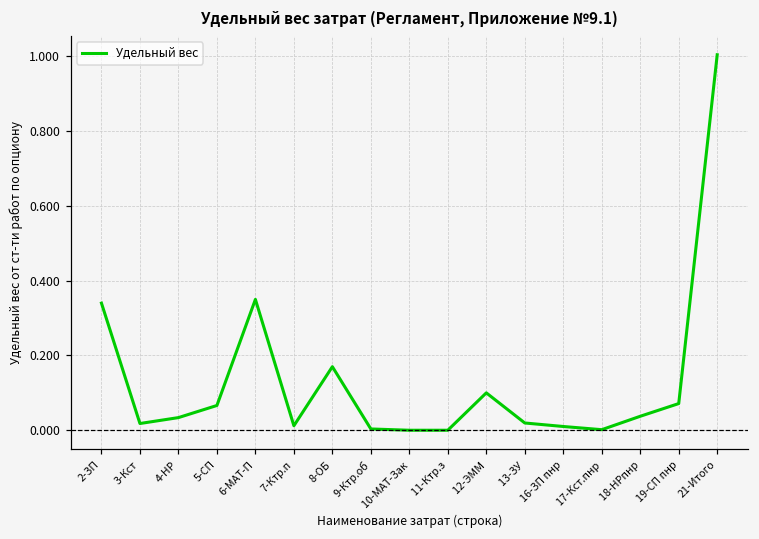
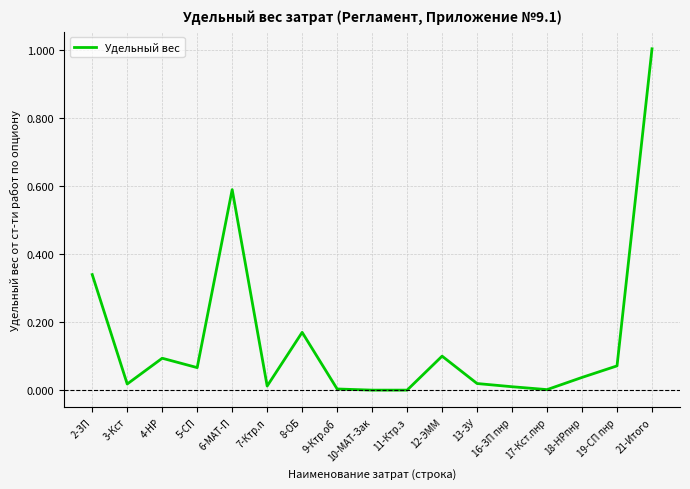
  {
    "2-ЗП": 0.34,
    "3-Кст": 0.02,
-   "4-НР": 0.03,
+   "4-НР": 0.09,
    "5-СП": 0.07,
-   "6-МАТ-П": 0.35,
+   "6-МАТ-П": 0.59,
    "7-Ктр.п": 0.01,
    "8-ОБ": 0.17,
    "9-Ктр.об": 0.00,
    "10-МАТ-Зак": 0.00,
    "11-Ктр.з": 0.00,
    "12-ЭММ": 0.10,
    "13-ЗУ": 0.02,
    "16-ЗП пнр": 0.01,
    "17-Кст.пнр": 0.00,
    "18-НРпнр": 0.04,
    "19-СП пнр": 0.07,
    "21-Итого": 1.00
  }
